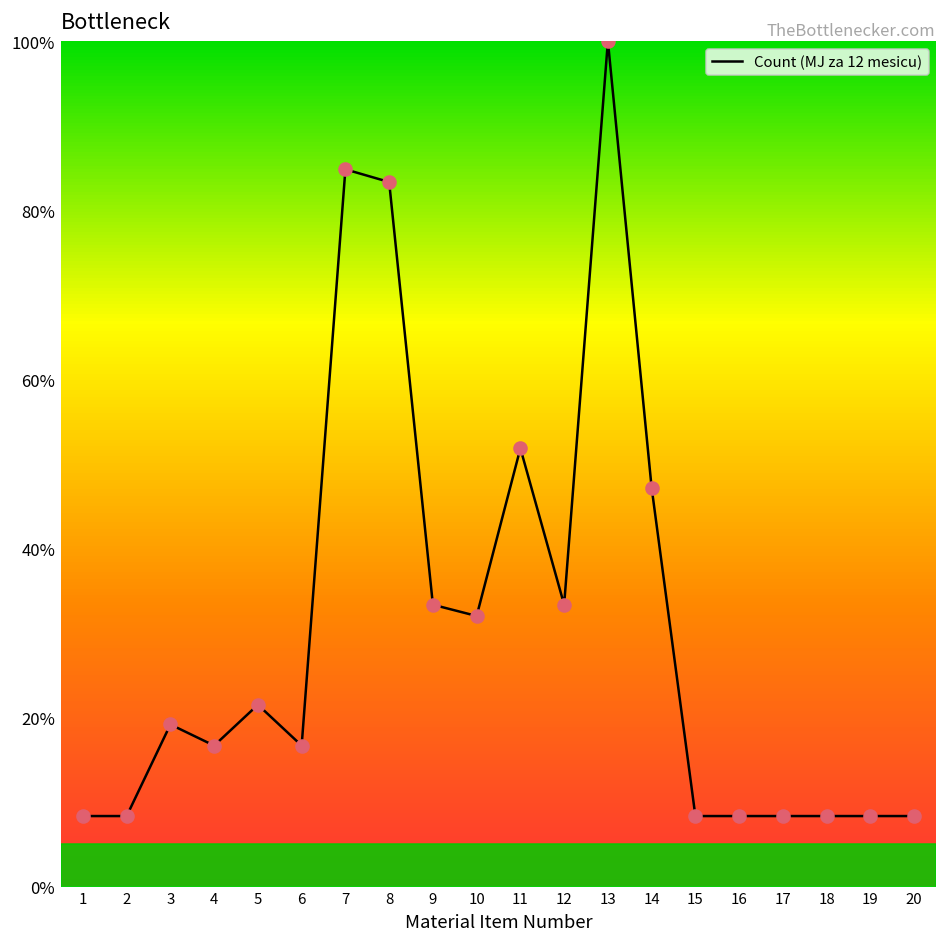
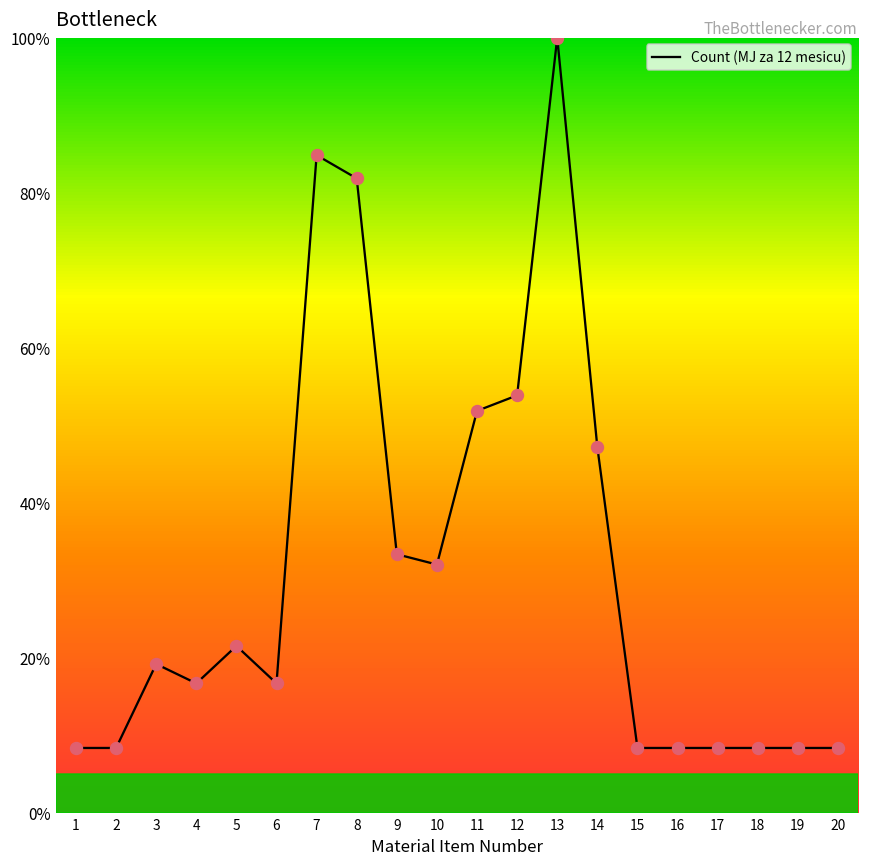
  {
    "1": "8%",
    "2": "8%",
    "3": "19%",
    "4": "17%",
    "5": "22%",
    "6": "17%",
    "7": "85%",
-   "8": "83%",
+   "8": "82%",
    "9": "33%",
    "10": "32%",
    "11": "52%",
-   "12": "33%",
+   "12": "54%",
    "13": "100%",
    "14": "47%",
    "15": "8%",
    "16": "8%",
    "17": "8%",
    "18": "8%",
    "19": "8%",
    "20": "8%"
  }
